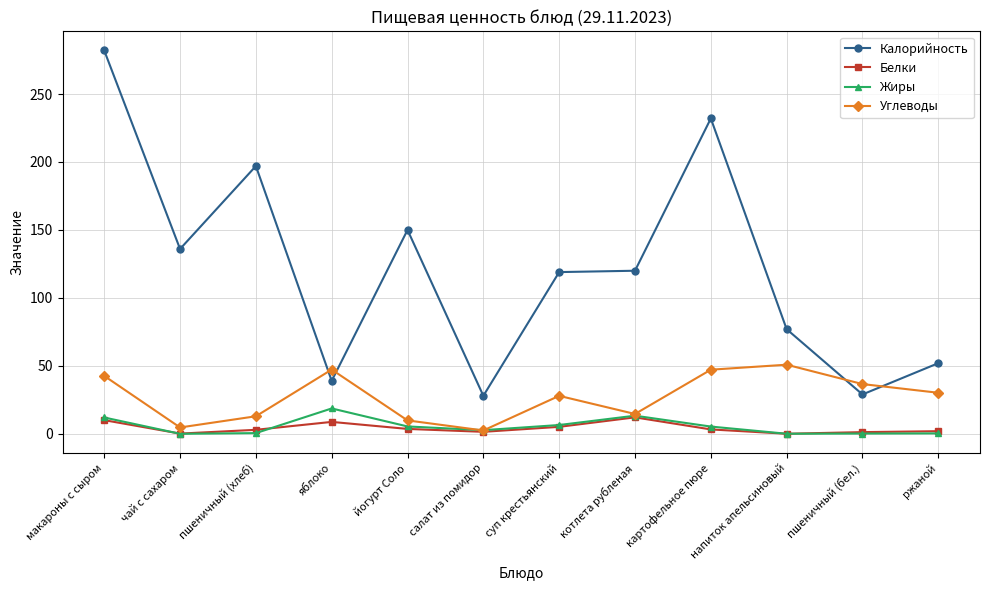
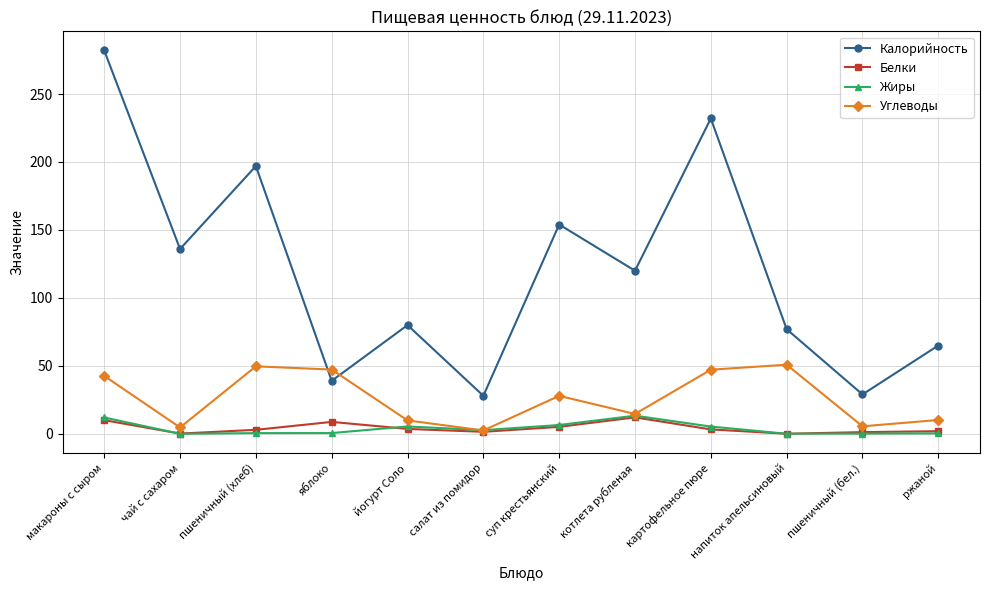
  {
    "Калорийность": {
      "макароны с сыром": 282,
      "чай с сахаром": 136,
      "пшеничный (хлеб)": 197,
      "яблоко": 39,
-     "йогурт Соло": 150,
+     "йогурт Соло": 80,
      "салат из помидор": 28,
-     "суп крестьянский": 119,
+     "суп крестьянский": 154,
      "котлета рубленая": 120,
      "картофельное пюре": 232,
      "напиток апельсиновый": 77,
      "пшеничный (бел.)": 29,
-     "ржаной": 52
+     "ржаной": 65
    },
    "Белки": {
      "макароны с сыром": 10,
      "пшеничный (хлеб)": 3,
      "яблоко": 9,
      "картофельное пюре": 3
    },
    "Жиры": {
      "макароны с сыром": 12,
      "пшеничный (хлеб)": 1,
-     "яблоко": 19,
+     "яблоко": 1,
      "картофельное пюре": 5
    },
    "Углеводы": {
      "макароны с сыром": 43,
      "чай с сахаром": 5,
-     "пшеничный (хлеб)": 13,
+     "пшеничный (хлеб)": 50,
      "яблоко": 47,
      "йогурт Соло": 10,
      "суп крестьянский": 28,
      "картофельное пюре": 47,
      "напиток апельсиновый": 51,
-     "пшеничный (бел.)": 37,
-     "ржаной": 30
+     "пшеничный (бел.)": 6,
+     "ржаной": 10
    }
  }
